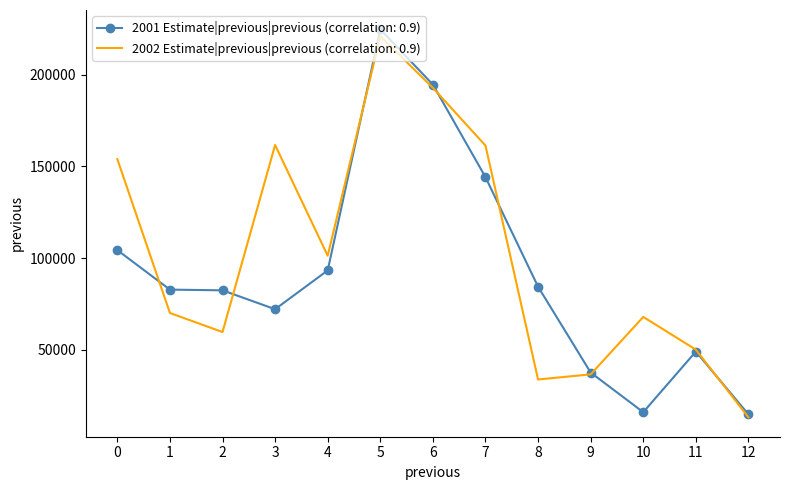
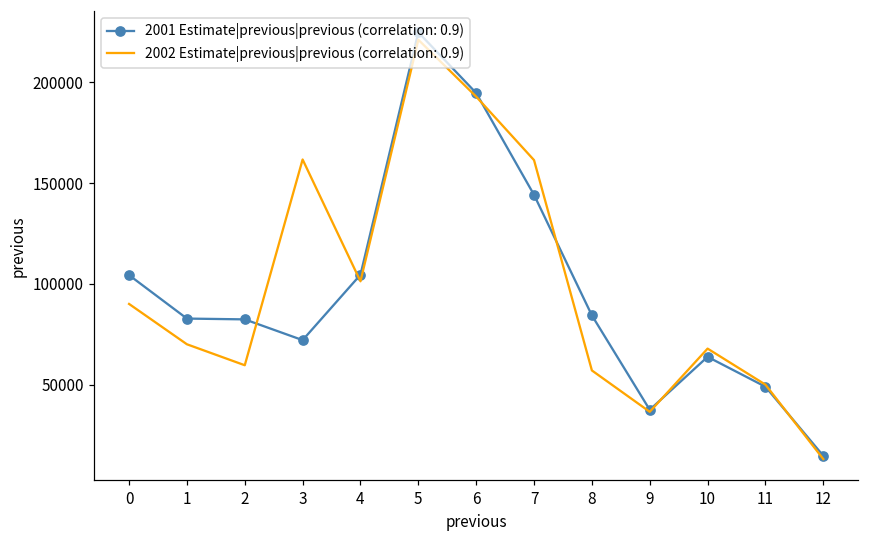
  {
    "2001 Estimate|previous|previous (correlation: 0.9)": {
      "0": 104000,
      "1": 83000,
      "2": 82000,
      "3": 72000,
-     "4": 93000,
+     "4": 105000,
      "6": 195000,
      "7": 144000,
      "8": 84000,
-     "10": 16000,
+     "10": 64000,
      "12": 15000
    },
    "2002 Estimate|previous|previous (correlation: 0.9)": {
-     "0": 154000,
+     "0": 90000,
      "1": 70000,
      "2": 60000,
      "3": 162000,
      "4": 101000,
      "6": 193000,
      "7": 161000,
-     "8": 34000,
+     "8": 57000,
      "10": 68000,
      "12": 13000
    }
  }
